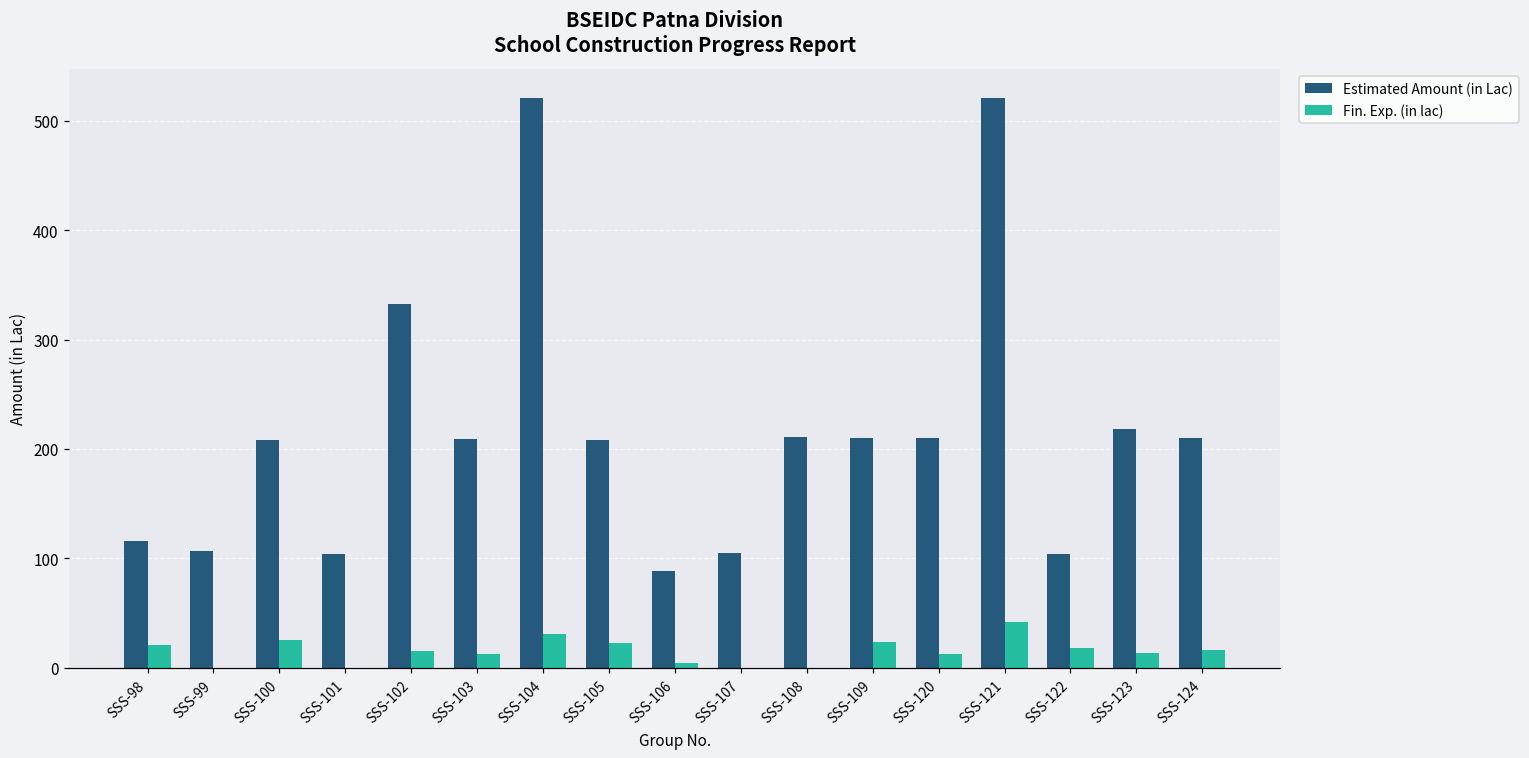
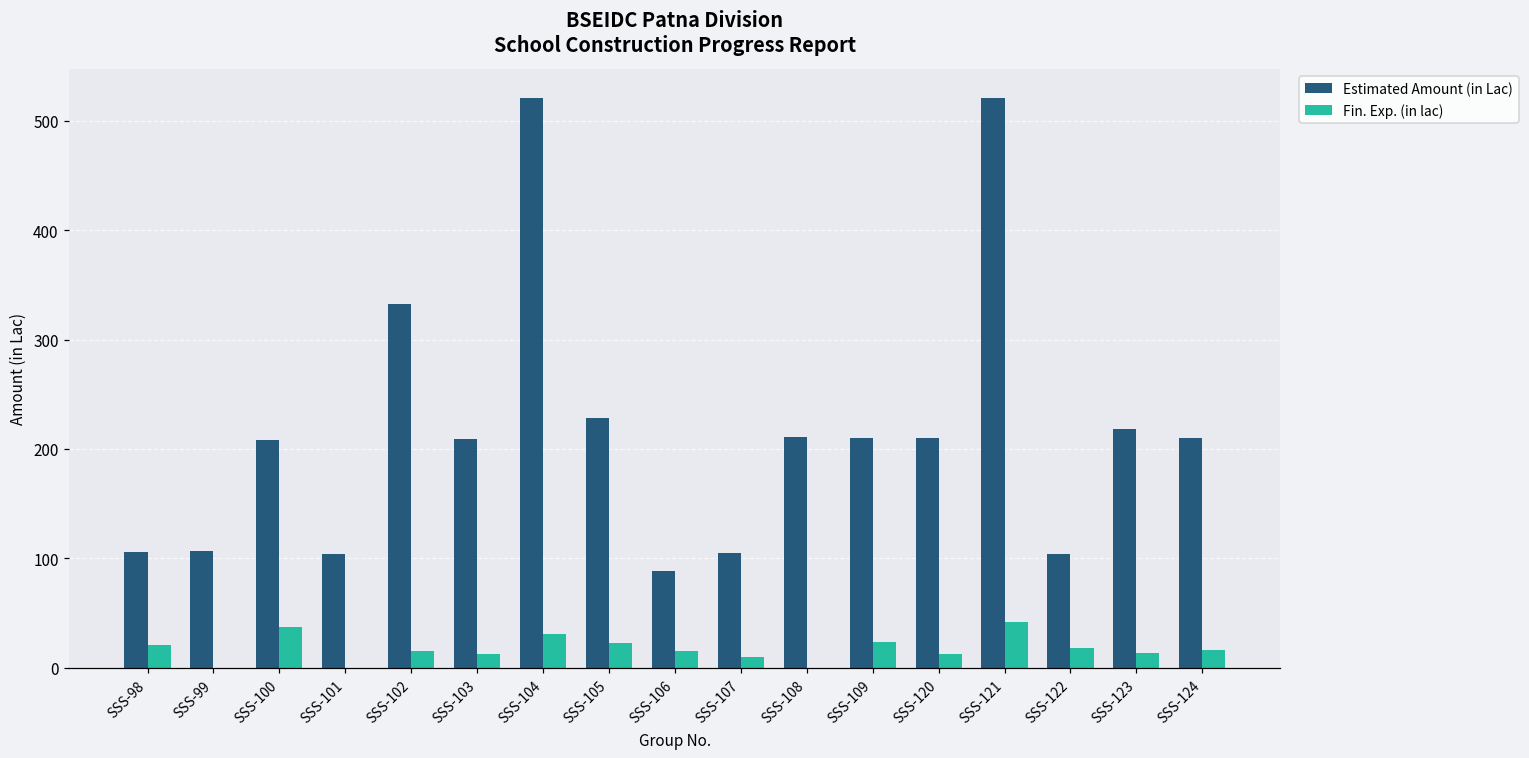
  {
    "Estimated Amount (in Lac)": {
-     "SSS-98": 120,
+     "SSS-98": 110,
      "SSS-99": 110,
      "SSS-100": 210,
      "SSS-101": 100,
      "SSS-102": 330,
      "SSS-103": 210,
      "SSS-104": 520,
-     "SSS-105": 210,
+     "SSS-105": 230,
      "SSS-106": 90,
      "SSS-107": 100,
      "SSS-108": 210,
      "SSS-109": 210,
      "SSS-120": 210,
      "SSS-121": 520,
      "SSS-122": 100,
      "SSS-123": 220,
      "SSS-124": 210
    },
    "Fin. Exp. (in lac)": {
      "SSS-98": 20,
      "SSS-99": 0,
-     "SSS-100": 30,
+     "SSS-100": 40,
      "SSS-101": 0,
      "SSS-102": 20,
      "SSS-103": 10,
      "SSS-104": 30,
      "SSS-105": 20,
-     "SSS-106": 0,
-     "SSS-107": 0,
+     "SSS-106": 20,
+     "SSS-107": 10,
      "SSS-108": 0,
      "SSS-109": 20,
      "SSS-120": 10,
      "SSS-121": 40,
      "SSS-122": 20,
      "SSS-123": 10,
      "SSS-124": 20
    }
  }
